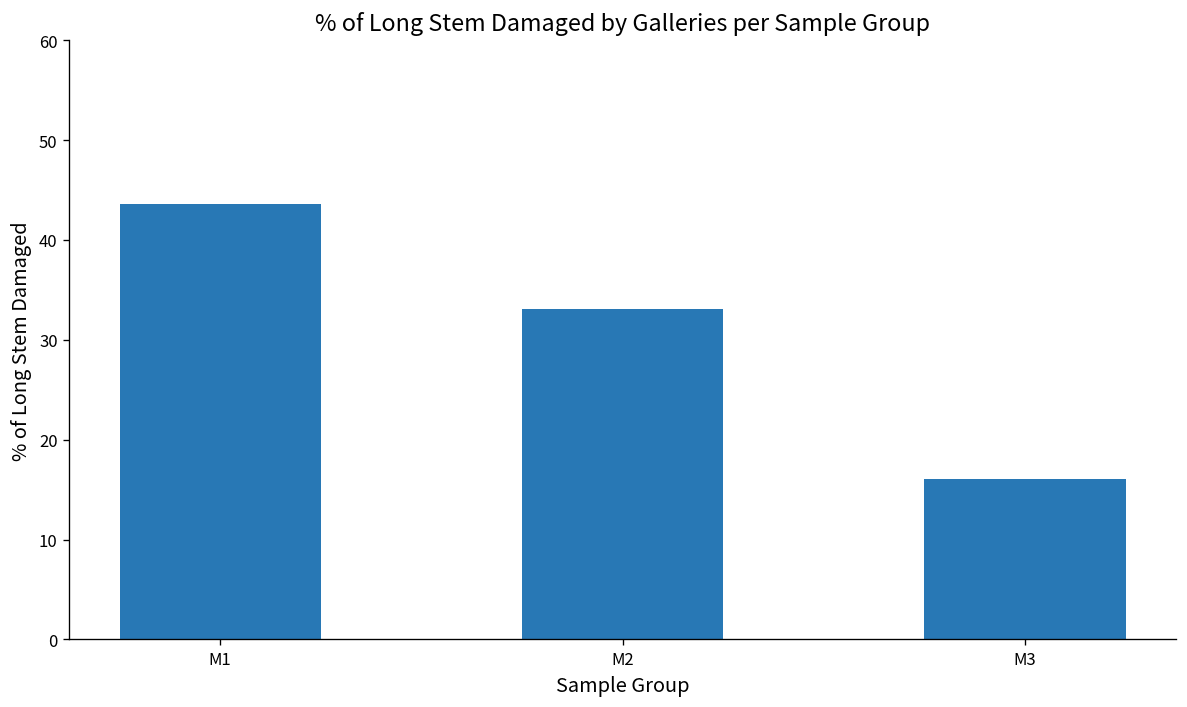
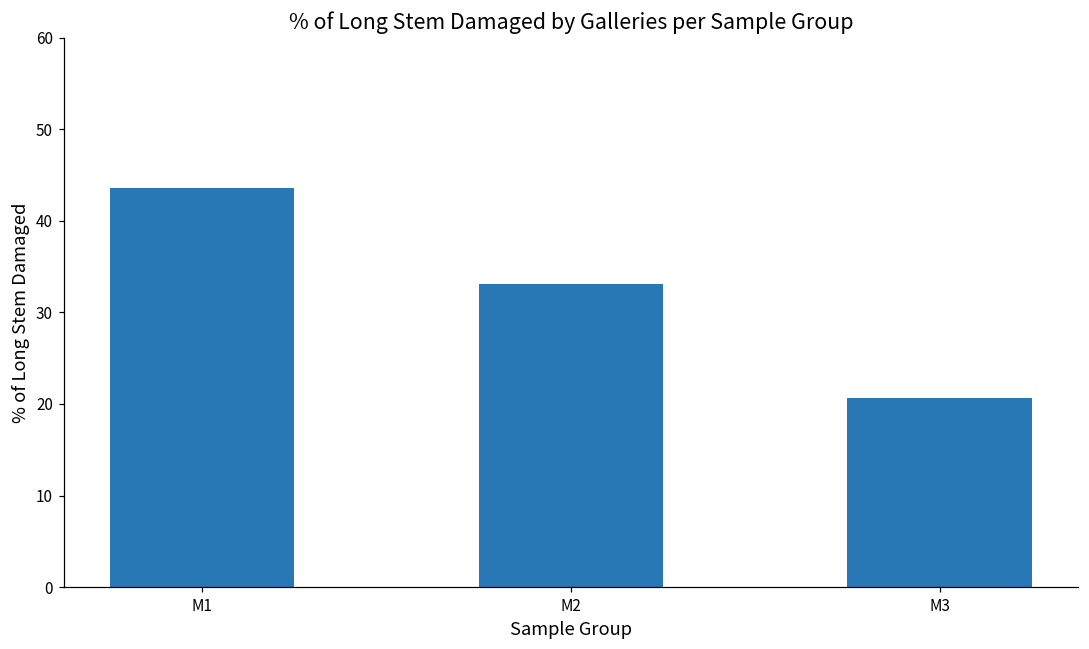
  {
    "M1": 44,
    "M2": 33,
-   "M3": 16
+   "M3": 21
  }
